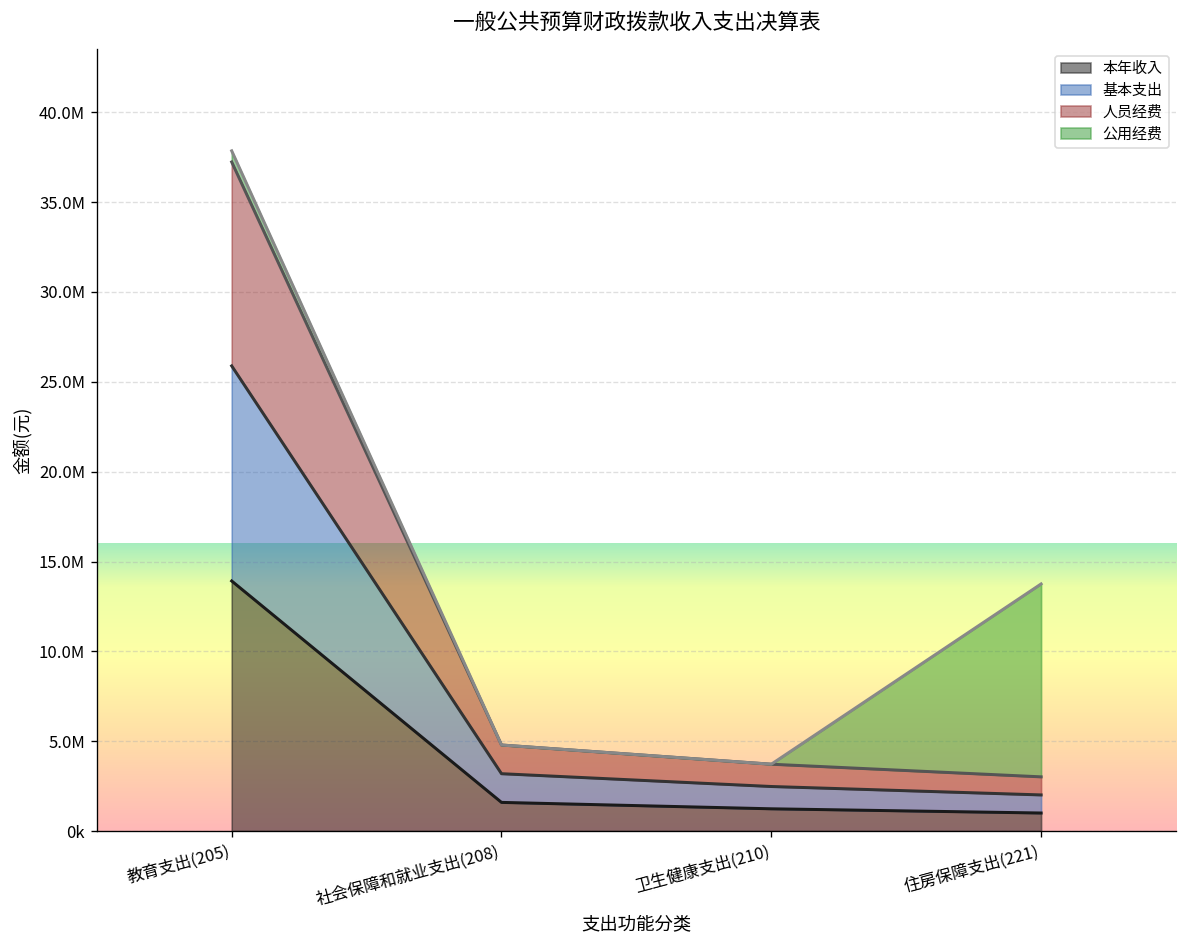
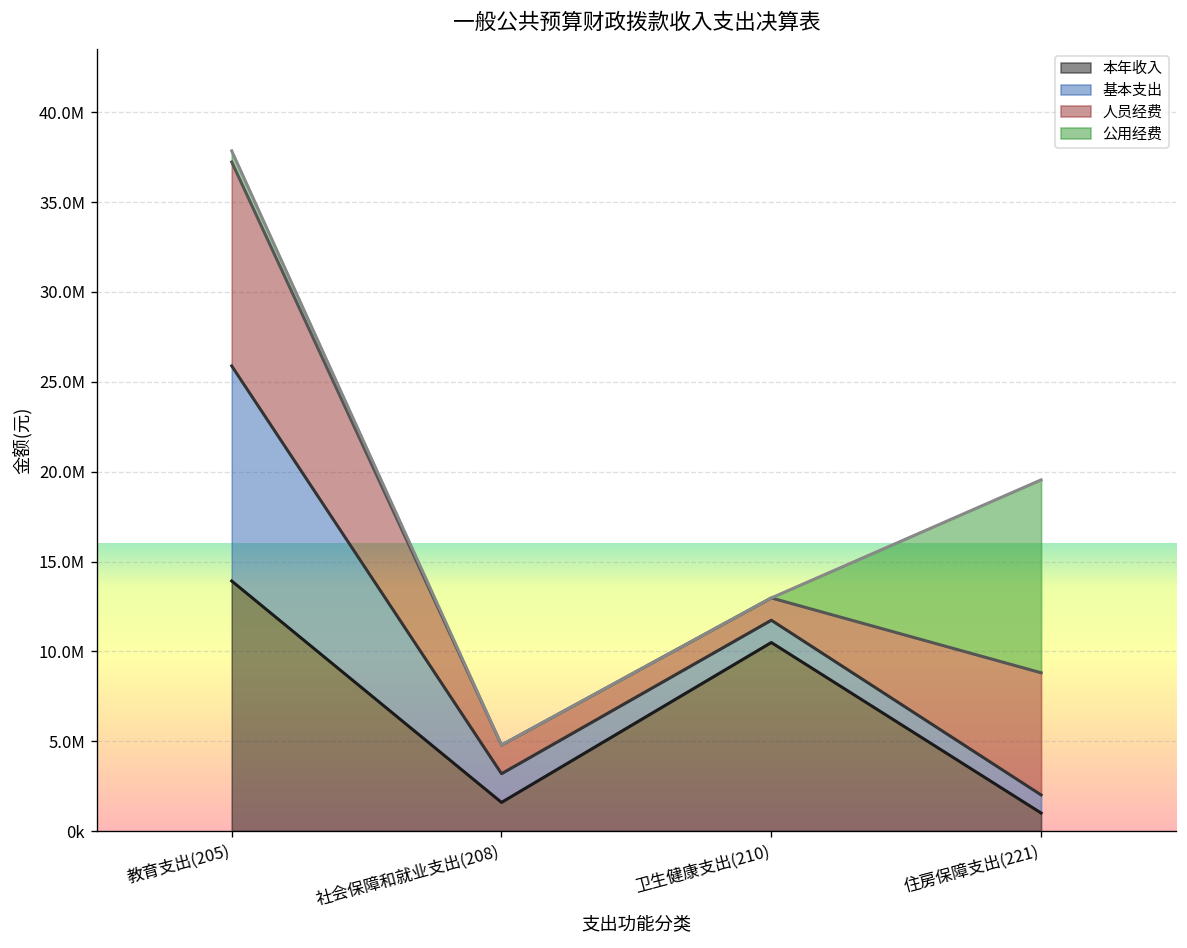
  {
    "本年收入": {
      "教育支出(205)": 13900000,
      "社会保障和就业支出(208)": 1600000,
-     "卫生健康支出(210)": 1200000,
+     "卫生健康支出(210)": 10500000,
      "住房保障支出(221)": 1000000
    },
    "基本支出": {
      "教育支出(205)": 12000000,
      "社会保障和就业支出(208)": 1600000,
      "卫生健康支出(210)": 1200000,
      "住房保障支出(221)": 1000000
    },
    "人员经费": {
      "教育支出(205)": 11300000,
-     "住房保障支出(221)": 1000000
+     "住房保障支出(221)": 6800000
    },
    "公用经费": {
      "教育支出(205)": 600000,
      "住房保障支出(221)": 10700000
    }
  }
